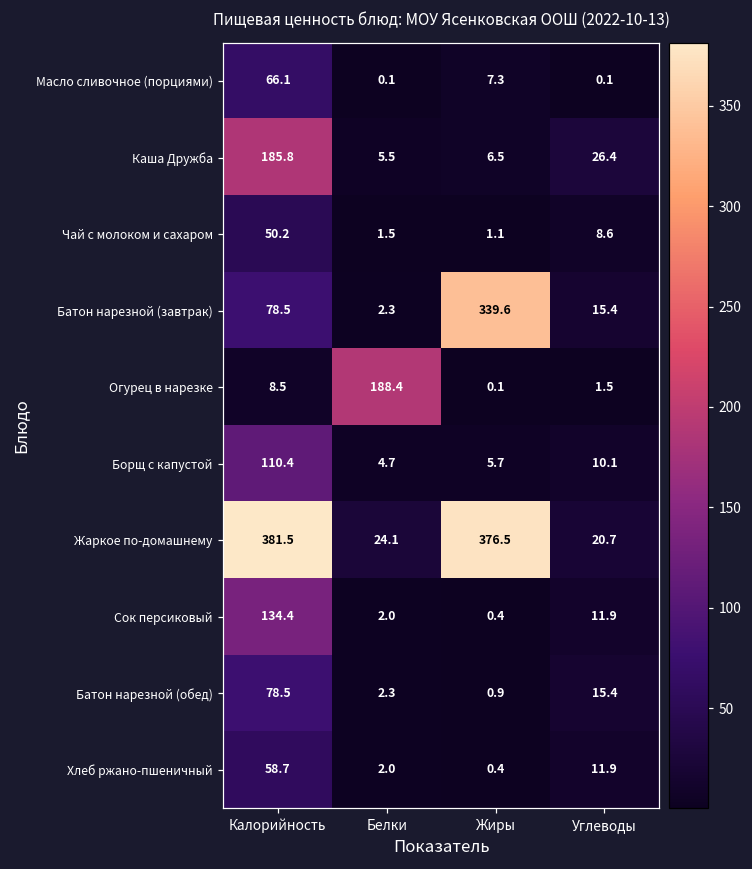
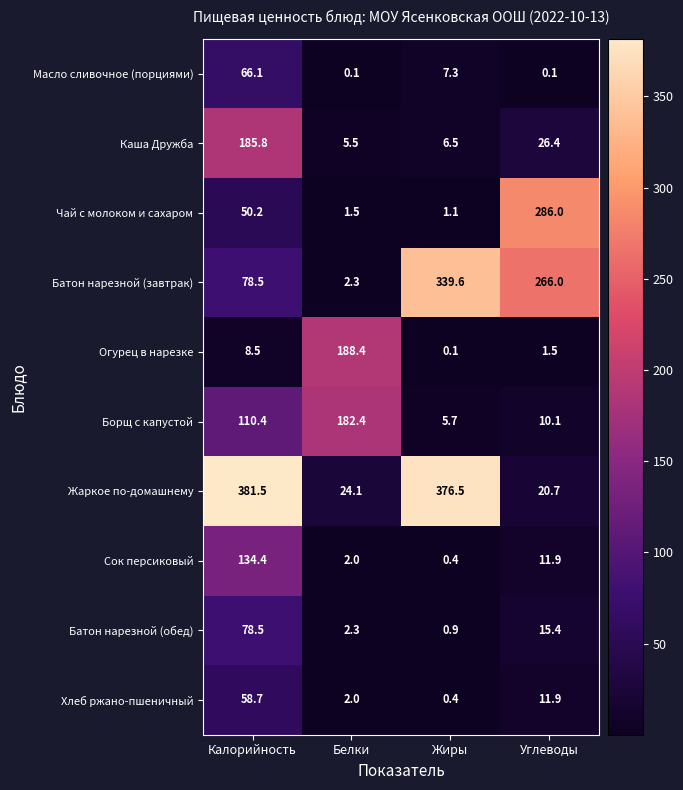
  {
    "Масло сливочное (порциями)": {
      "Калорийность": 66.1,
      "Белки": 0.1,
      "Жиры": 7.3,
      "Углеводы": 0.1
    },
    "Каша Дружба": {
      "Калорийность": 185.8,
      "Белки": 5.5,
      "Жиры": 6.5,
      "Углеводы": 26.4
    },
    "Чай с молоком и сахаром": {
      "Калорийность": 50.2,
      "Белки": 1.5,
      "Жиры": 1.1,
-     "Углеводы": 8.6
+     "Углеводы": 286.0
    },
    "Батон нарезной (завтрак)": {
      "Калорийность": 78.5,
      "Белки": 2.3,
      "Жиры": 339.6,
-     "Углеводы": 15.4
+     "Углеводы": 266.0
    },
    "Огурец в нарезке": {
      "Калорийность": 8.5,
      "Белки": 188.4,
      "Жиры": 0.1,
      "Углеводы": 1.5
    },
    "Борщ с капустой": {
      "Калорийность": 110.4,
-     "Белки": 4.7,
+     "Белки": 182.4,
      "Жиры": 5.7,
      "Углеводы": 10.1
    },
    "Жаркое по-домашнему": {
      "Калорийность": 381.5,
      "Белки": 24.1,
      "Жиры": 376.5,
      "Углеводы": 20.7
    },
    "Сок персиковый": {
      "Калорийность": 134.4,
      "Белки": 2.0,
      "Жиры": 0.4,
      "Углеводы": 11.9
    },
    "Батон нарезной (обед)": {
      "Калорийность": 78.5,
      "Белки": 2.3,
      "Жиры": 0.9,
      "Углеводы": 15.4
    },
    "Хлеб ржано-пшеничный": {
      "Калорийность": 58.7,
      "Белки": 2.0,
      "Жиры": 0.4,
      "Углеводы": 11.9
    }
  }
